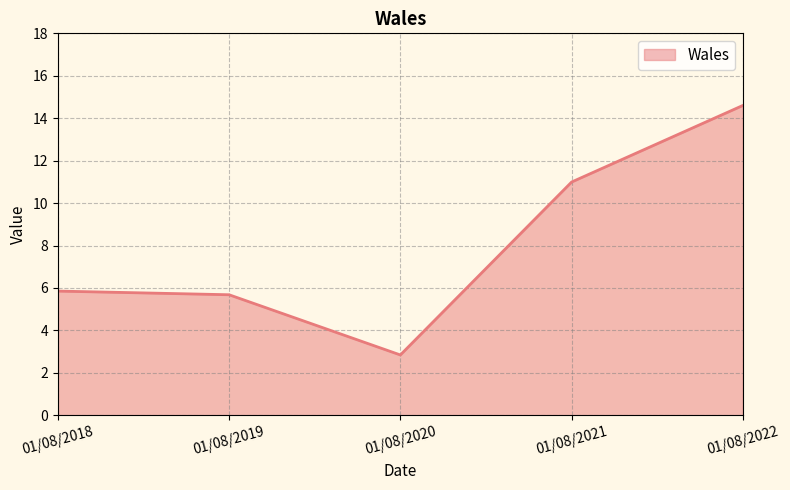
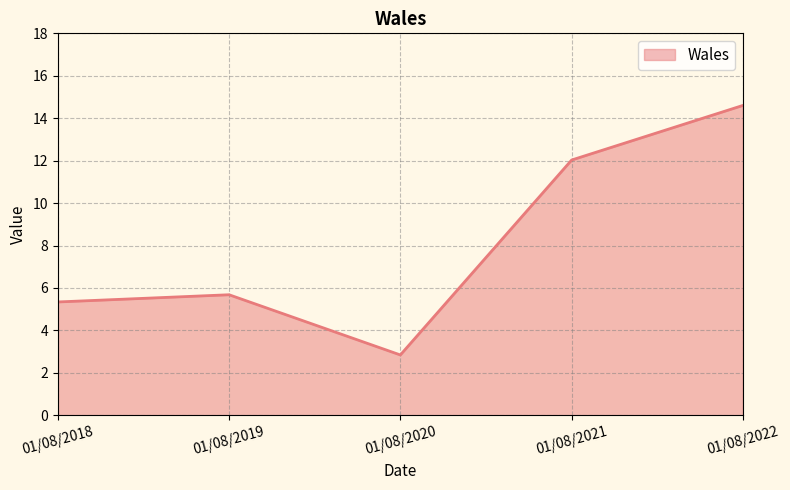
  {
-   "01/08/2018": 5.9,
+   "01/08/2018": 5.3,
    "01/08/2019": 5.7,
    "01/08/2020": 2.8,
-   "01/08/2021": 11.0,
+   "01/08/2021": 12.0,
    "01/08/2022": 14.6
  }
